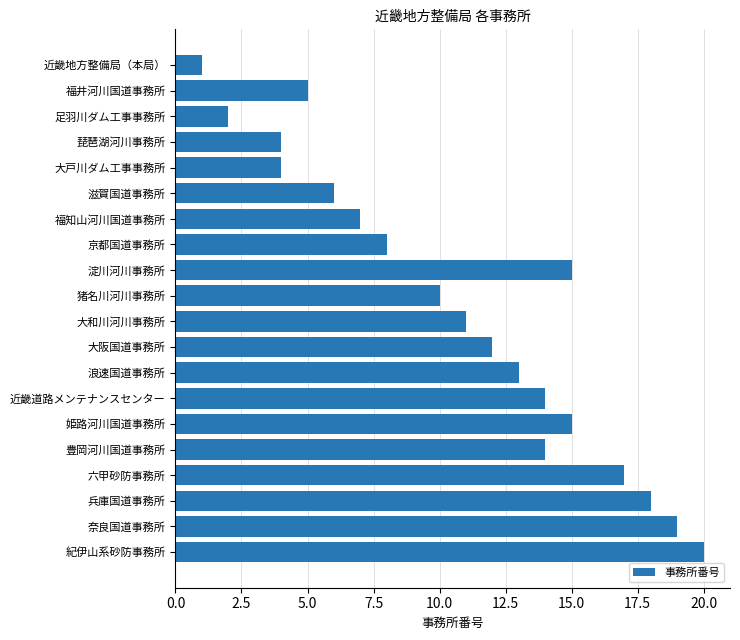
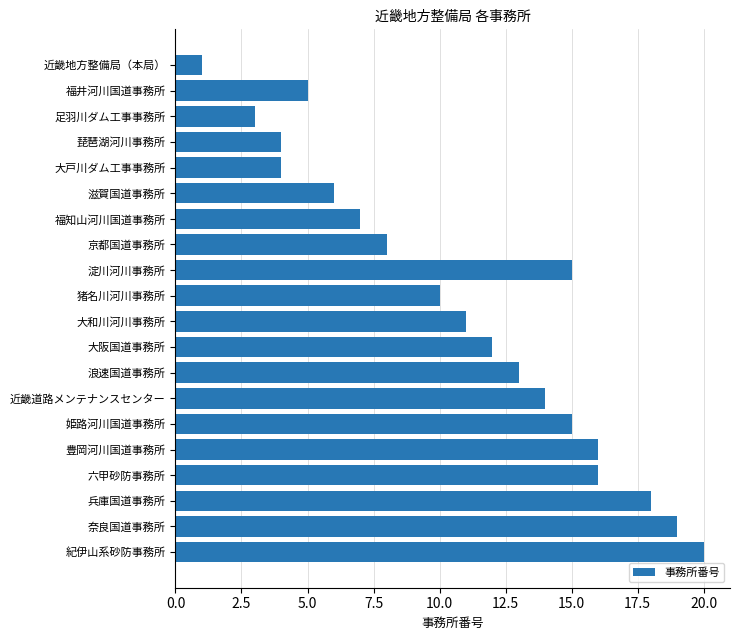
  {
    "近畿地方整備局（本局）": 1,
    "福井河川国道事務所": 5,
-   "足羽川ダム工事事務所": 2,
+   "足羽川ダム工事事務所": 3,
    "琵琶湖河川事務所": 4,
    "大戸川ダム工事事務所": 4,
    "滋賀国道事務所": 6,
    "福知山河川国道事務所": 7,
    "京都国道事務所": 8,
    "淀川河川事務所": 15,
    "猪名川河川事務所": 10,
    "大和川河川事務所": 11,
    "大阪国道事務所": 12,
    "浪速国道事務所": 13,
    "近畿道路メンテナンスセンター": 14,
    "姫路河川国道事務所": 15,
-   "豊岡河川国道事務所": 14,
-   "六甲砂防事務所": 17,
+   "豊岡河川国道事務所": 16,
+   "六甲砂防事務所": 16,
    "兵庫国道事務所": 18,
    "奈良国道事務所": 19,
    "紀伊山系砂防事務所": 20
  }
